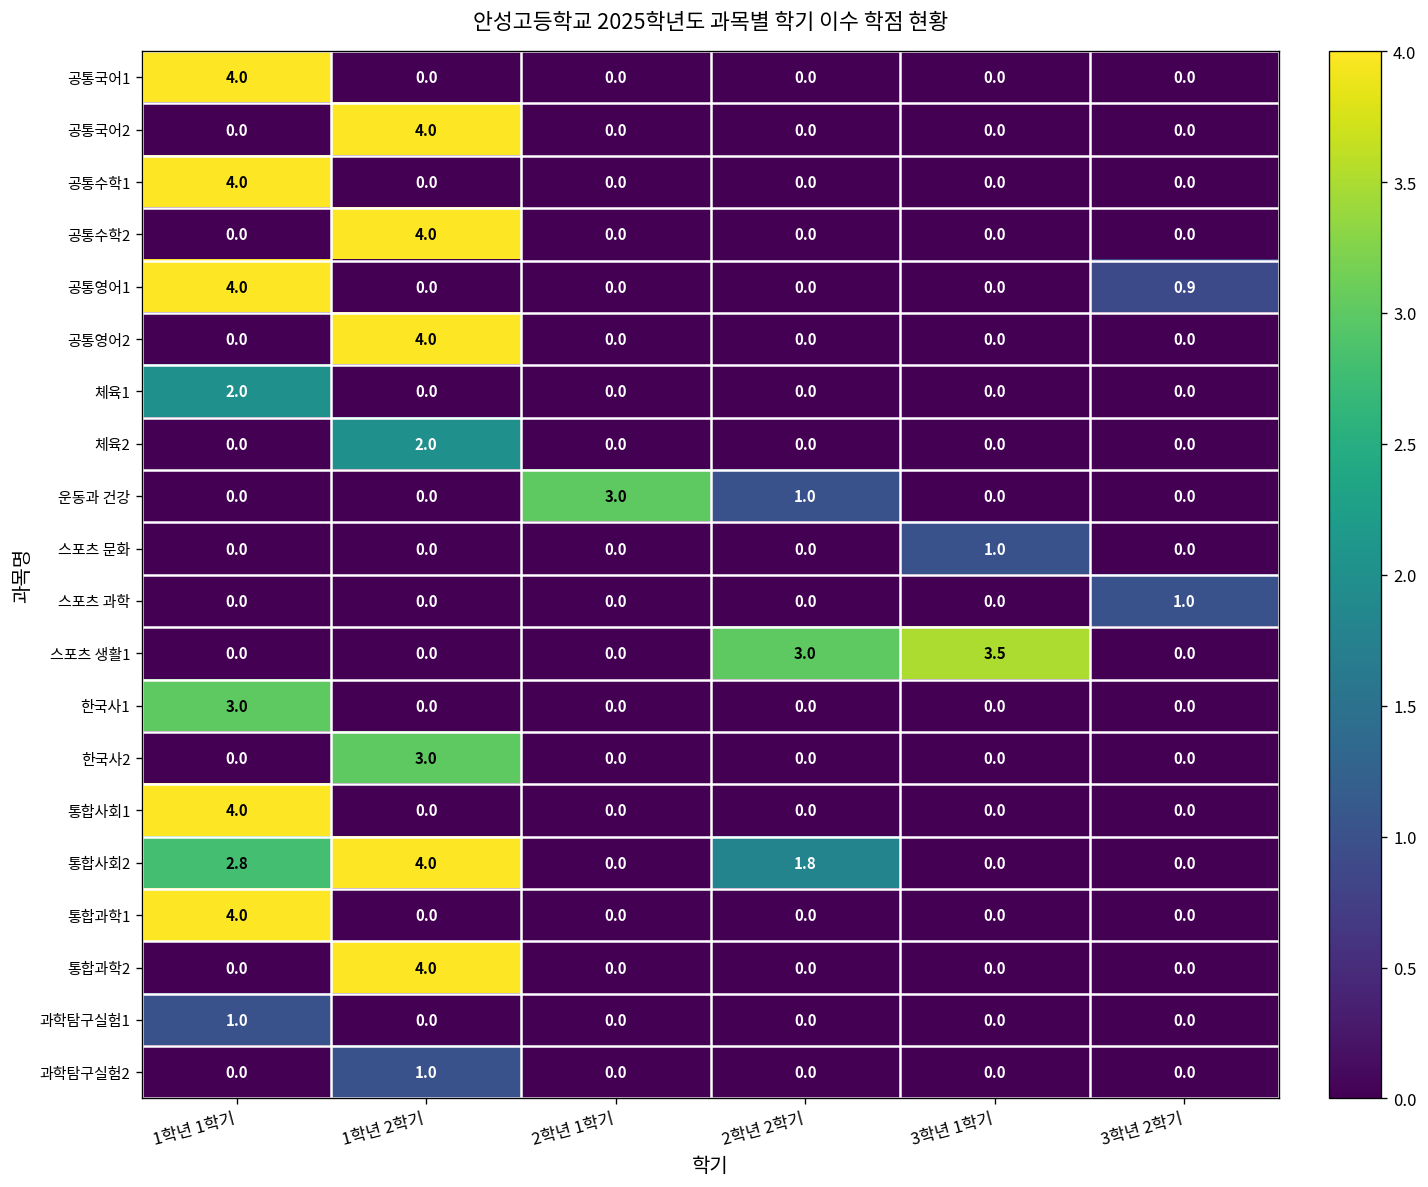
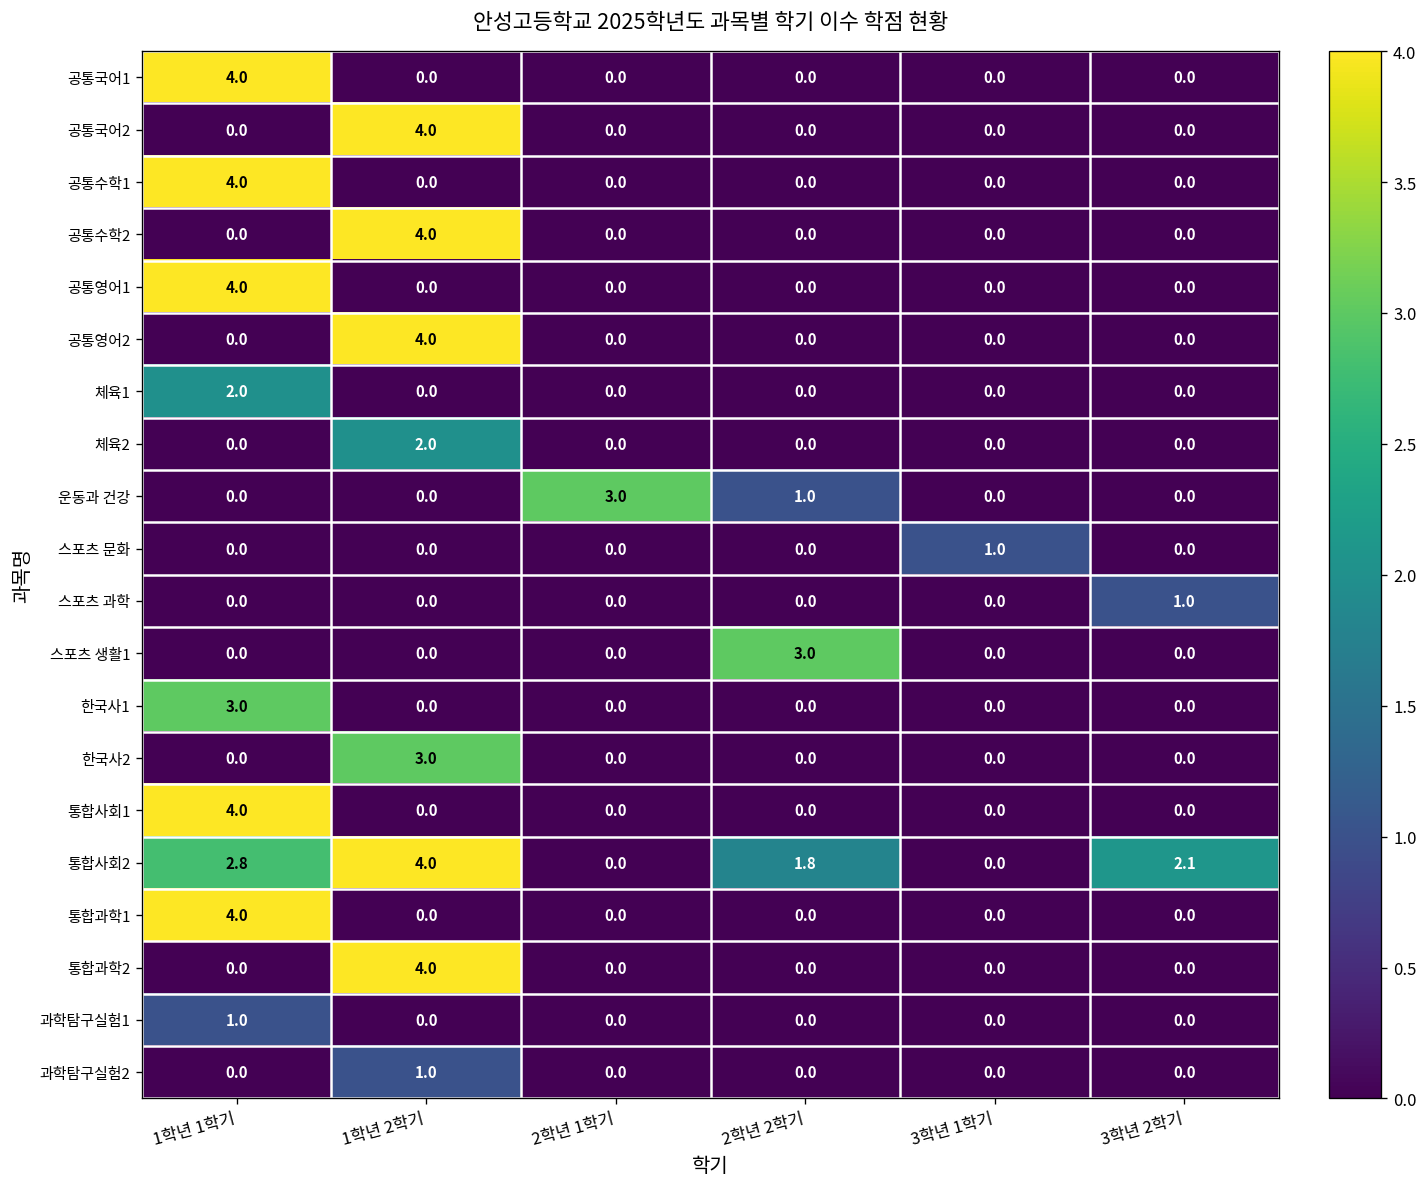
  {
    "공통국어1": {
      "1학년 1학기": 4.0,
      "1학년 2학기": 0.0,
      "2학년 1학기": 0.0,
      "2학년 2학기": 0.0,
      "3학년 1학기": 0.0,
      "3학년 2학기": 0.0
    },
    "공통국어2": {
      "1학년 1학기": 0.0,
      "1학년 2학기": 4.0,
      "2학년 1학기": 0.0,
      "2학년 2학기": 0.0,
      "3학년 1학기": 0.0,
      "3학년 2학기": 0.0
    },
    "공통수학1": {
      "1학년 1학기": 4.0,
      "1학년 2학기": 0.0,
      "2학년 1학기": 0.0,
      "2학년 2학기": 0.0,
      "3학년 1학기": 0.0,
      "3학년 2학기": 0.0
    },
    "공통수학2": {
      "1학년 1학기": 0.0,
      "1학년 2학기": 4.0,
      "2학년 1학기": 0.0,
      "2학년 2학기": 0.0,
      "3학년 1학기": 0.0,
      "3학년 2학기": 0.0
    },
    "공통영어1": {
      "1학년 1학기": 4.0,
      "1학년 2학기": 0.0,
      "2학년 1학기": 0.0,
      "2학년 2학기": 0.0,
      "3학년 1학기": 0.0,
-     "3학년 2학기": 0.9
+     "3학년 2학기": 0.0
    },
    "공통영어2": {
      "1학년 1학기": 0.0,
      "1학년 2학기": 4.0,
      "2학년 1학기": 0.0,
      "2학년 2학기": 0.0,
      "3학년 1학기": 0.0,
      "3학년 2학기": 0.0
    },
    "체육1": {
      "1학년 1학기": 2.0,
      "1학년 2학기": 0.0,
      "2학년 1학기": 0.0,
      "2학년 2학기": 0.0,
      "3학년 1학기": 0.0,
      "3학년 2학기": 0.0
    },
    "체육2": {
      "1학년 1학기": 0.0,
      "1학년 2학기": 2.0,
      "2학년 1학기": 0.0,
      "2학년 2학기": 0.0,
      "3학년 1학기": 0.0,
      "3학년 2학기": 0.0
    },
    "운동과 건강": {
      "1학년 1학기": 0.0,
      "1학년 2학기": 0.0,
      "2학년 1학기": 3.0,
      "2학년 2학기": 1.0,
      "3학년 1학기": 0.0,
      "3학년 2학기": 0.0
    },
    "스포츠 문화": {
      "1학년 1학기": 0.0,
      "1학년 2학기": 0.0,
      "2학년 1학기": 0.0,
      "2학년 2학기": 0.0,
      "3학년 1학기": 1.0,
      "3학년 2학기": 0.0
    },
    "스포츠 과학": {
      "1학년 1학기": 0.0,
      "1학년 2학기": 0.0,
      "2학년 1학기": 0.0,
      "2학년 2학기": 0.0,
      "3학년 1학기": 0.0,
      "3학년 2학기": 1.0
    },
    "스포츠 생활1": {
      "1학년 1학기": 0.0,
      "1학년 2학기": 0.0,
      "2학년 1학기": 0.0,
      "2학년 2학기": 3.0,
-     "3학년 1학기": 3.5,
+     "3학년 1학기": 0.0,
      "3학년 2학기": 0.0
    },
    "한국사1": {
      "1학년 1학기": 3.0,
      "1학년 2학기": 0.0,
      "2학년 1학기": 0.0,
      "2학년 2학기": 0.0,
      "3학년 1학기": 0.0,
      "3학년 2학기": 0.0
    },
    "한국사2": {
      "1학년 1학기": 0.0,
      "1학년 2학기": 3.0,
      "2학년 1학기": 0.0,
      "2학년 2학기": 0.0,
      "3학년 1학기": 0.0,
      "3학년 2학기": 0.0
    },
    "통합사회1": {
      "1학년 1학기": 4.0,
      "1학년 2학기": 0.0,
      "2학년 1학기": 0.0,
      "2학년 2학기": 0.0,
      "3학년 1학기": 0.0,
      "3학년 2학기": 0.0
    },
    "통합사회2": {
      "1학년 1학기": 2.8,
      "1학년 2학기": 4.0,
      "2학년 1학기": 0.0,
      "2학년 2학기": 1.8,
      "3학년 1학기": 0.0,
-     "3학년 2학기": 0.0
+     "3학년 2학기": 2.1
    },
    "통합과학1": {
      "1학년 1학기": 4.0,
      "1학년 2학기": 0.0,
      "2학년 1학기": 0.0,
      "2학년 2학기": 0.0,
      "3학년 1학기": 0.0,
      "3학년 2학기": 0.0
    },
    "통합과학2": {
      "1학년 1학기": 0.0,
      "1학년 2학기": 4.0,
      "2학년 1학기": 0.0,
      "2학년 2학기": 0.0,
      "3학년 1학기": 0.0,
      "3학년 2학기": 0.0
    },
    "과학탐구실험1": {
      "1학년 1학기": 1.0,
      "1학년 2학기": 0.0,
      "2학년 1학기": 0.0,
      "2학년 2학기": 0.0,
      "3학년 1학기": 0.0,
      "3학년 2학기": 0.0
    },
    "과학탐구실험2": {
      "1학년 1학기": 0.0,
      "1학년 2학기": 1.0,
      "2학년 1학기": 0.0,
      "2학년 2학기": 0.0,
      "3학년 1학기": 0.0,
      "3학년 2학기": 0.0
    }
  }
